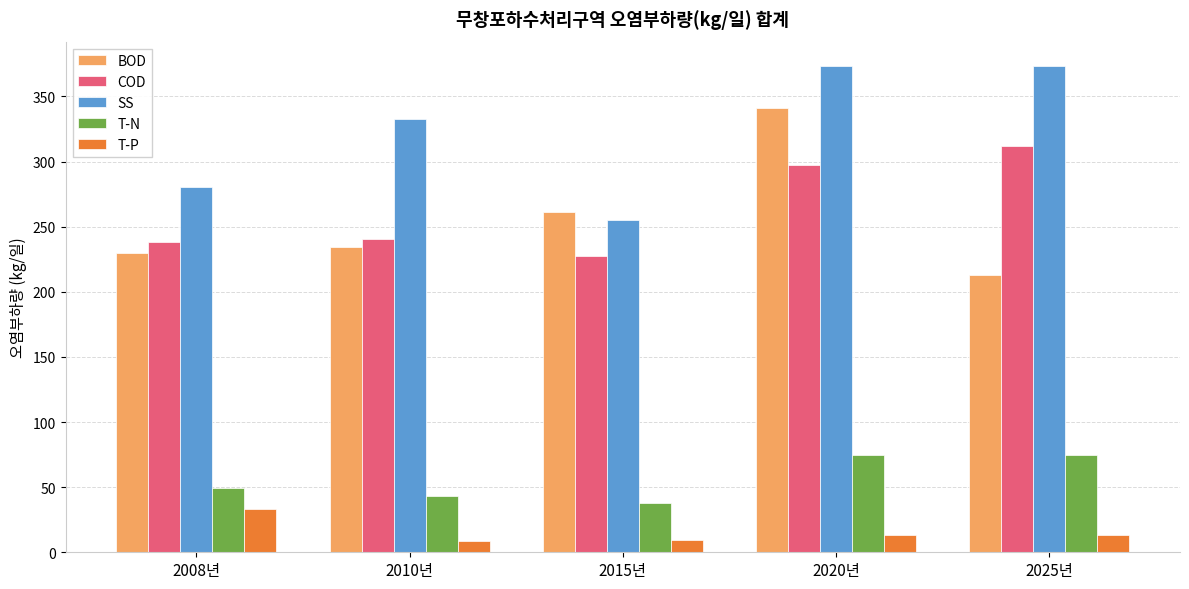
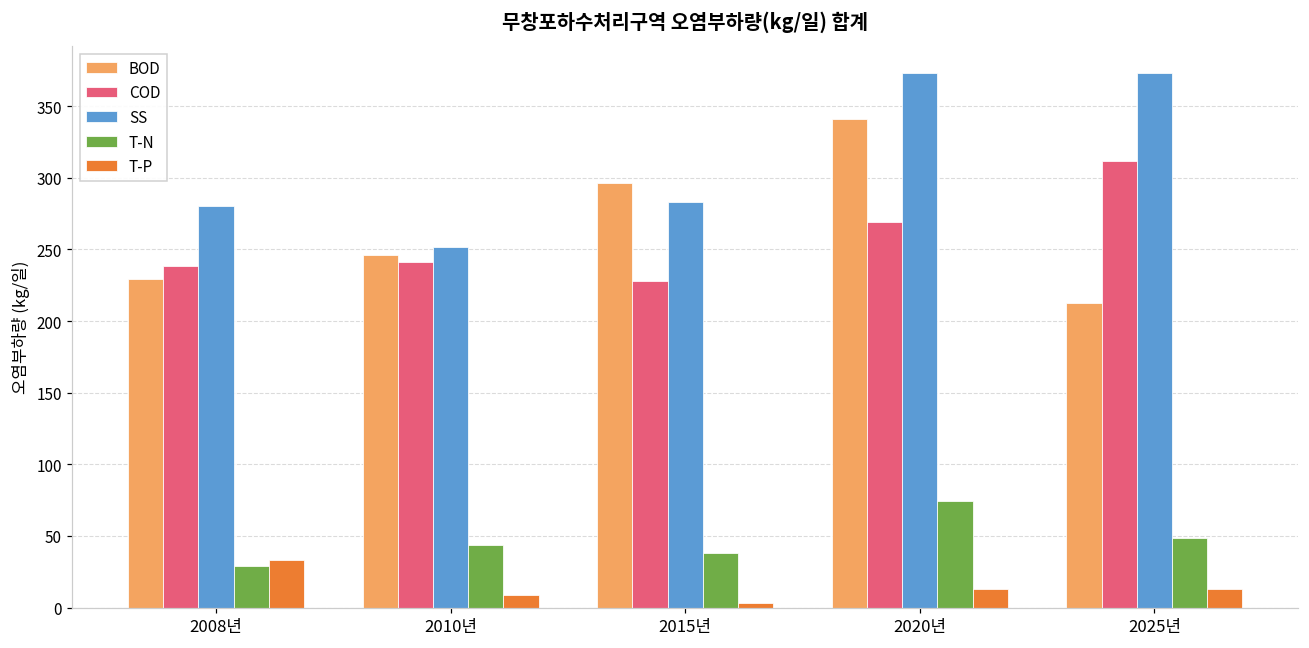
  {
    "BOD": {
      "2008년": 230,
-     "2010년": 234,
-     "2015년": 261,
+     "2010년": 246,
+     "2015년": 297,
      "2020년": 341,
      "2025년": 213
    },
    "COD": {
      "2008년": 239,
      "2010년": 241,
      "2015년": 228,
-     "2020년": 297,
+     "2020년": 269,
      "2025년": 312
    },
    "SS": {
      "2008년": 281,
-     "2010년": 333,
-     "2015년": 255,
+     "2010년": 252,
+     "2015년": 283,
      "2020년": 373,
      "2025년": 373
    },
    "T-N": {
-     "2008년": 49,
+     "2008년": 29,
      "2010년": 44,
      "2015년": 38,
      "2020년": 75,
-     "2025년": 75
+     "2025년": 49
    },
    "T-P": {
      "2008년": 33,
      "2010년": 9,
-     "2015년": 10,
+     "2015년": 3,
      "2020년": 13,
      "2025년": 13
    }
  }
